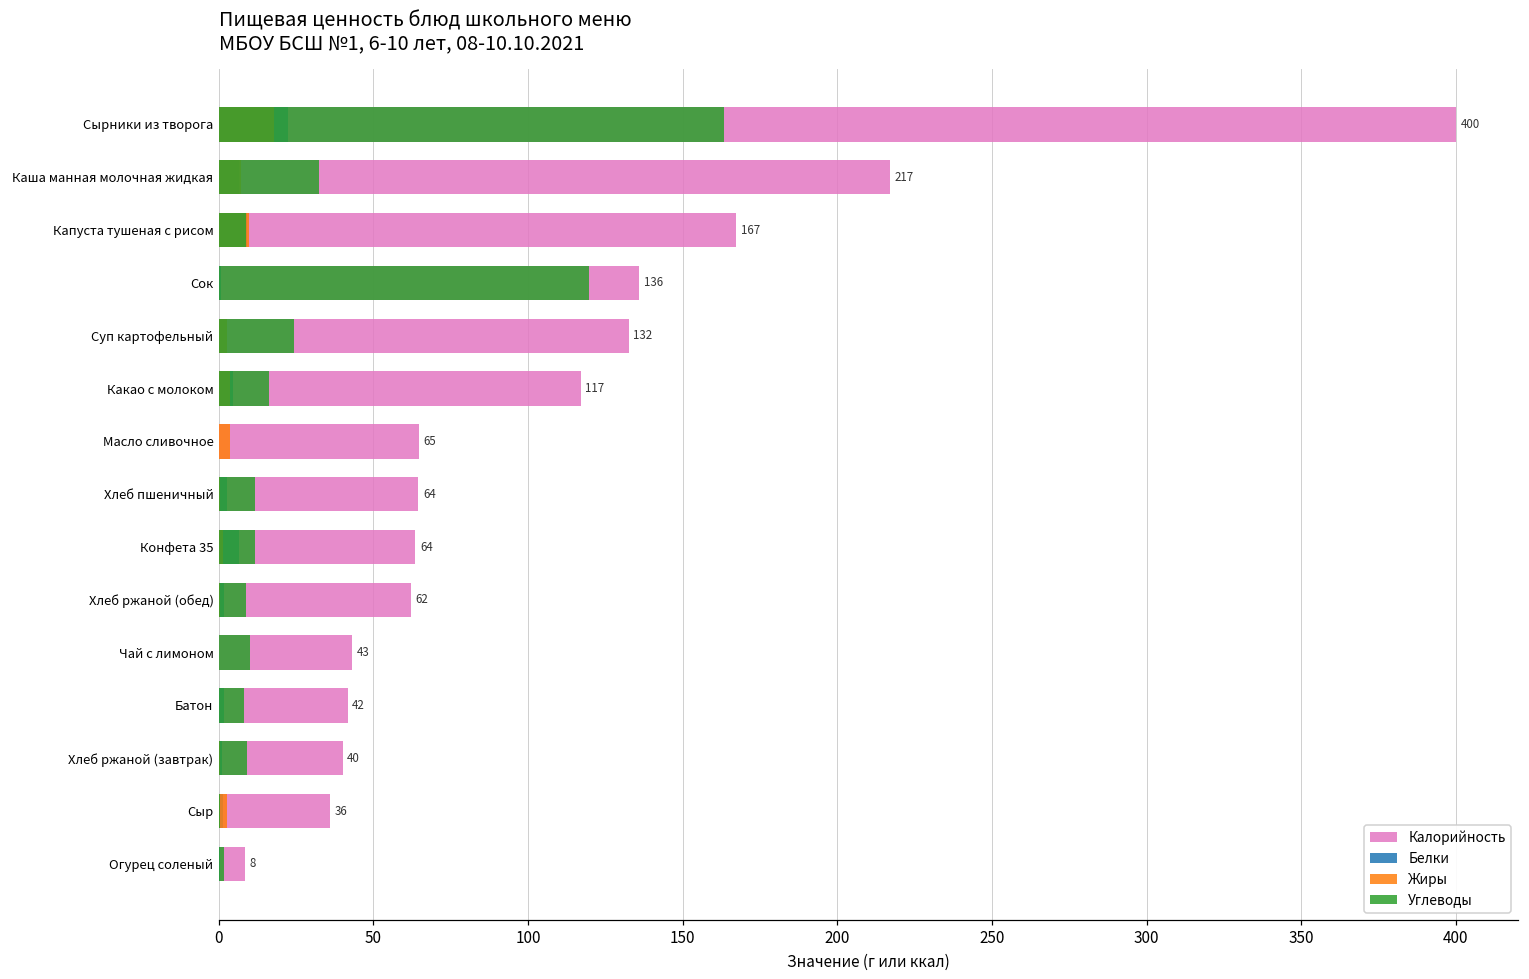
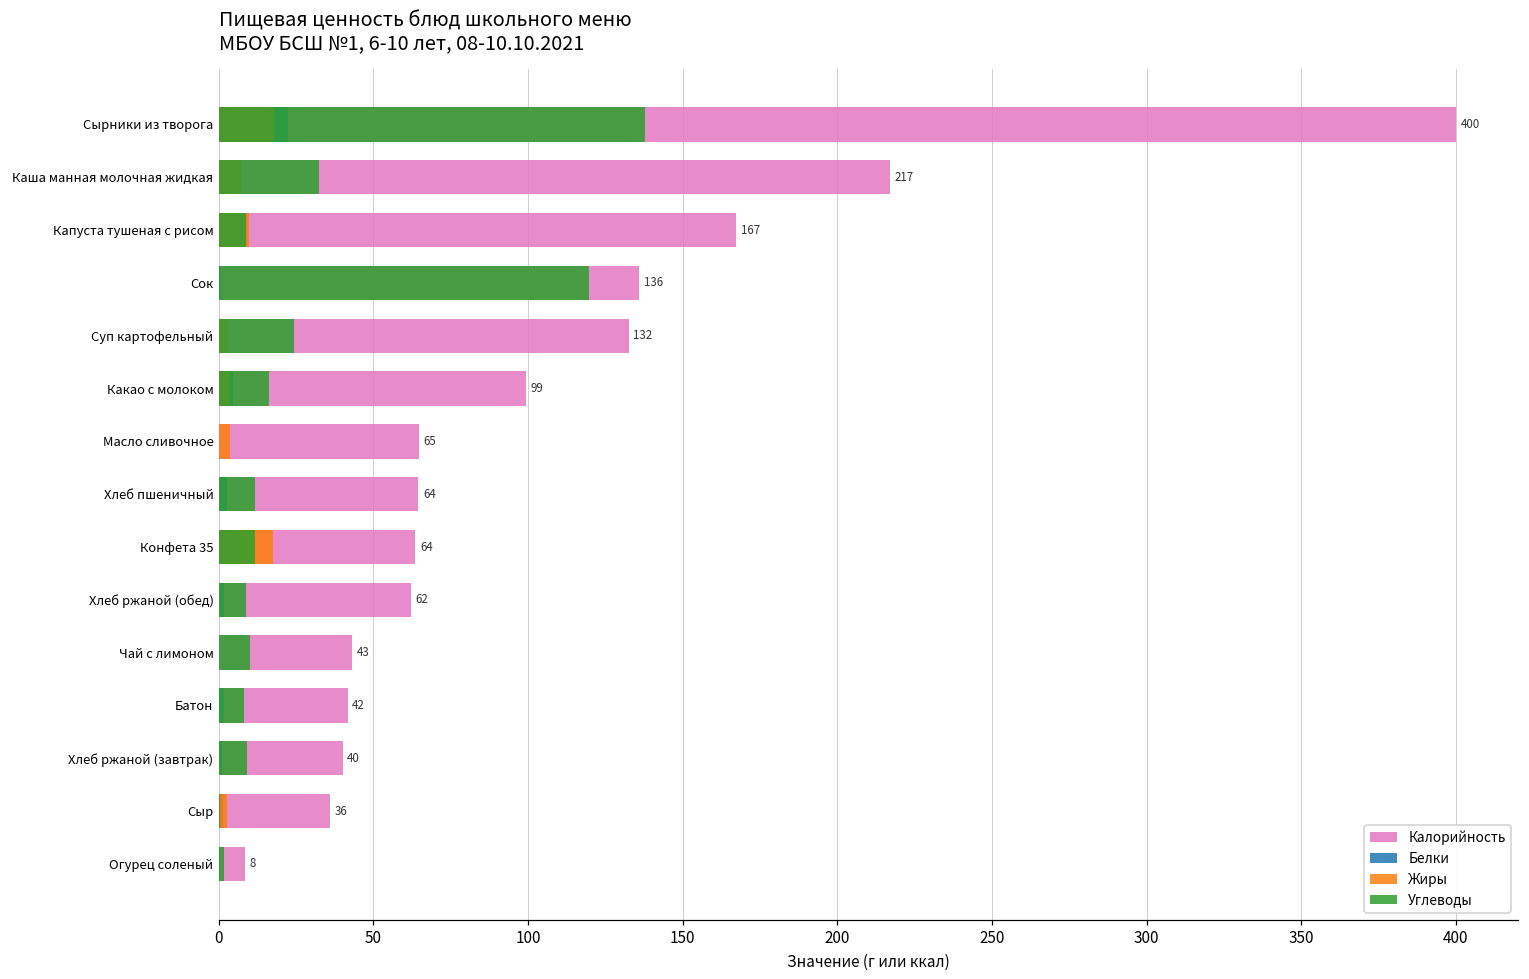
  {
    "Калорийность": {
      "Сырники из творога": 400,
      "Каша манная молочная жидкая": 217,
      "Капуста тушеная с рисом": 167,
      "Сок": 136,
      "Суп картофельный": 132,
-     "Какао с молоком": 117,
+     "Какао с молоком": 99,
      "Масло сливочное": 65,
      "Хлеб пшеничный": 64,
      "Конфета 35": 64,
      "Хлеб ржаной (обед)": 62,
      "Чай с лимоном": 43,
      "Батон": 42,
      "Хлеб ржаной (завтрак)": 40,
      "Сыр": 36,
      "Огурец соленый": 8
    },
    "Жиры": {
      "Сок": 0,
-     "Конфета 35": 1
+     "Конфета 35": 18
    },
    "Углеводы": {
-     "Сырники из творога": 163
+     "Сырники из творога": 138
    }
  }
